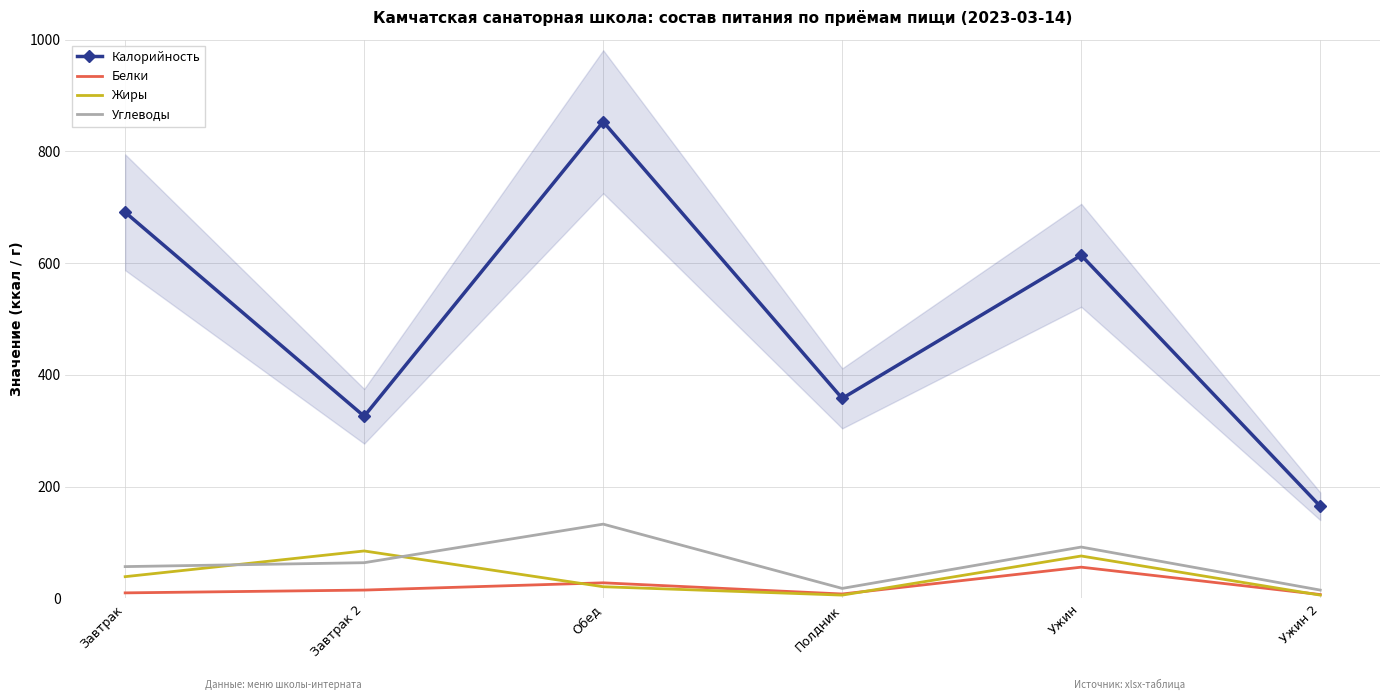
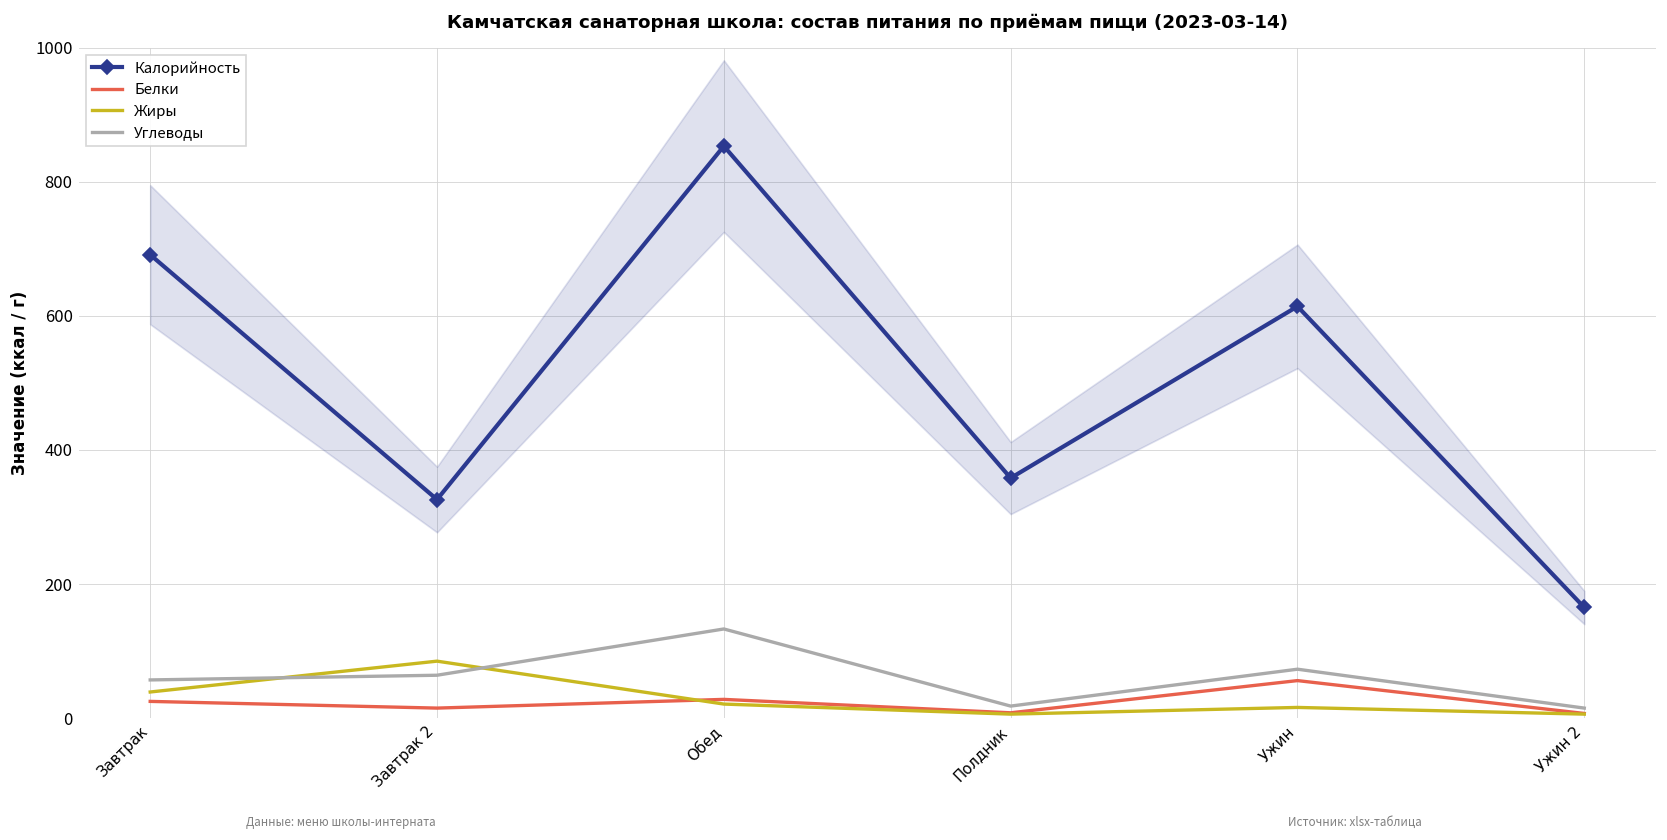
  {
    "Белки": {
-     "Завтрак": 10,
+     "Завтрак": 30,
      "Завтрак 2": 20,
      "Обед": 30,
      "Ужин": 60
    },
    "Жиры": {
      "Завтрак": 40,
      "Завтрак 2": 90,
      "Обед": 20,
-     "Ужин": 80
+     "Ужин": 20
    },
    "Углеводы": {
      "Завтрак": 60,
      "Завтрак 2": 60,
      "Обед": 130,
      "Полдник": 20,
-     "Ужин": 90,
+     "Ужин": 70,
      "Ужин 2": 20
    }
  }
